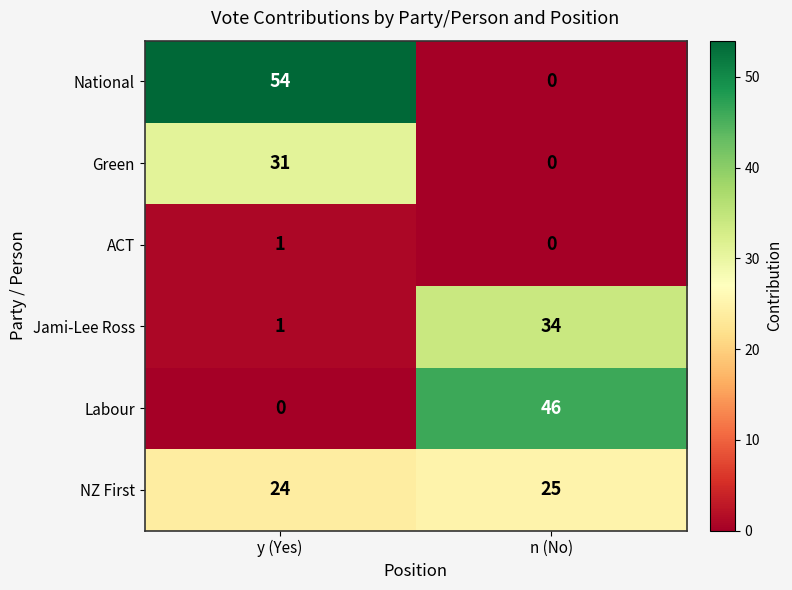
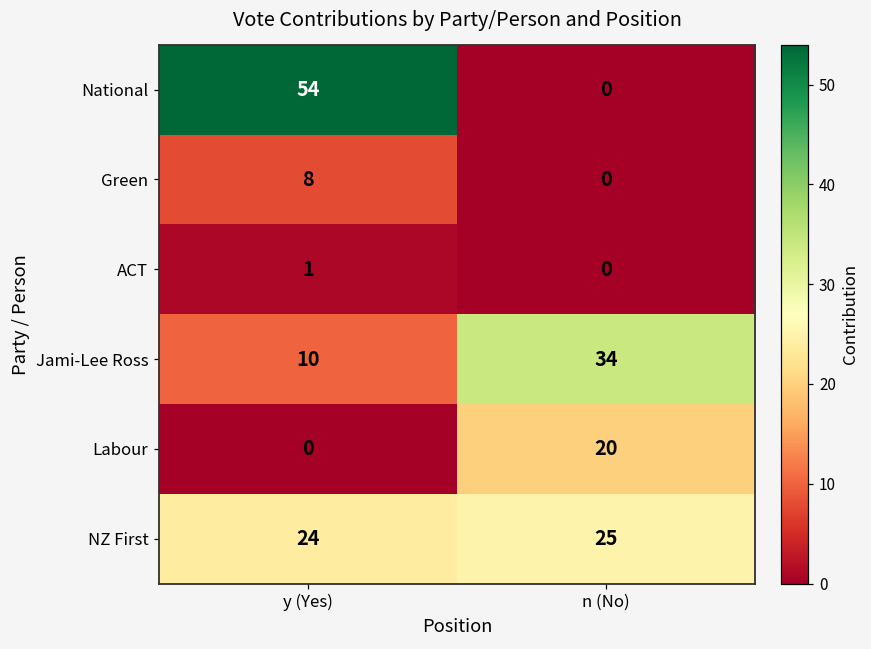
  {
    "National": {
      "y (Yes)": 54,
      "n (No)": 0
    },
    "Green": {
-     "y (Yes)": 31,
+     "y (Yes)": 8,
      "n (No)": 0
    },
    "ACT": {
      "y (Yes)": 1,
      "n (No)": 0
    },
    "Jami-Lee Ross": {
-     "y (Yes)": 1,
+     "y (Yes)": 10,
      "n (No)": 34
    },
    "Labour": {
      "y (Yes)": 0,
-     "n (No)": 46
+     "n (No)": 20
    },
    "NZ First": {
      "y (Yes)": 24,
      "n (No)": 25
    }
  }
